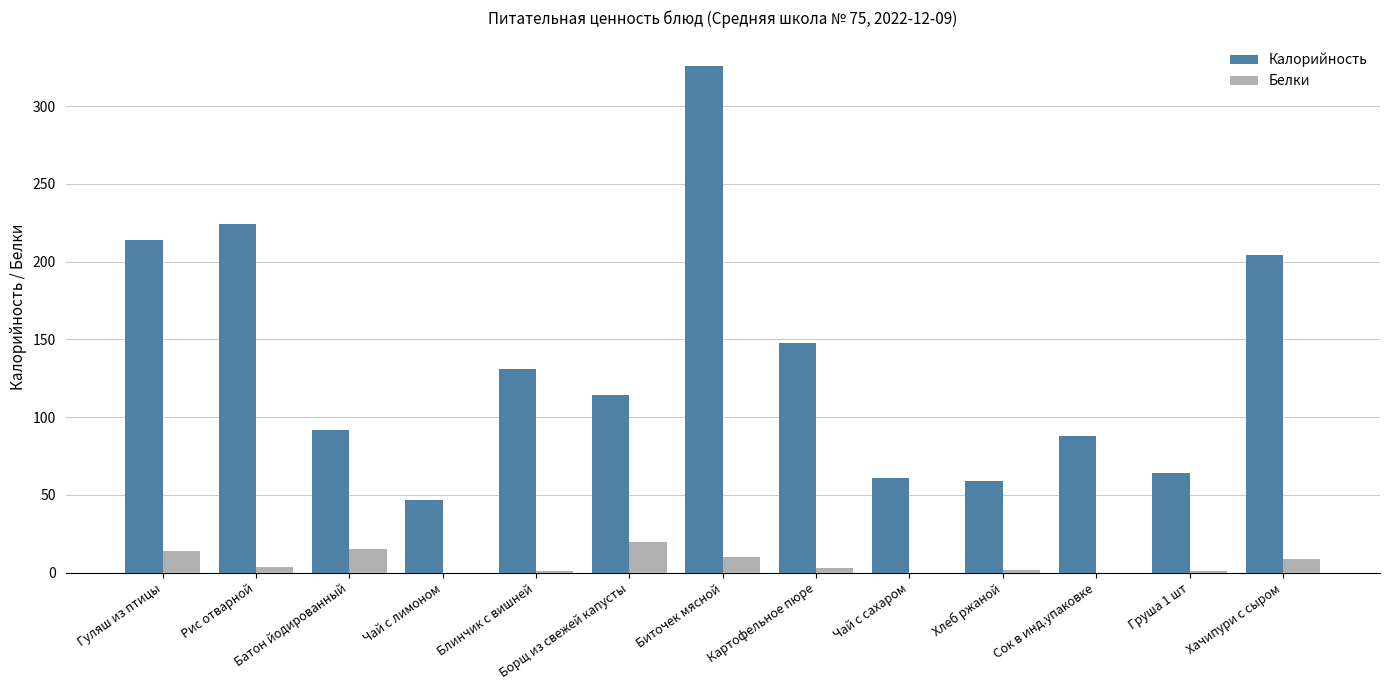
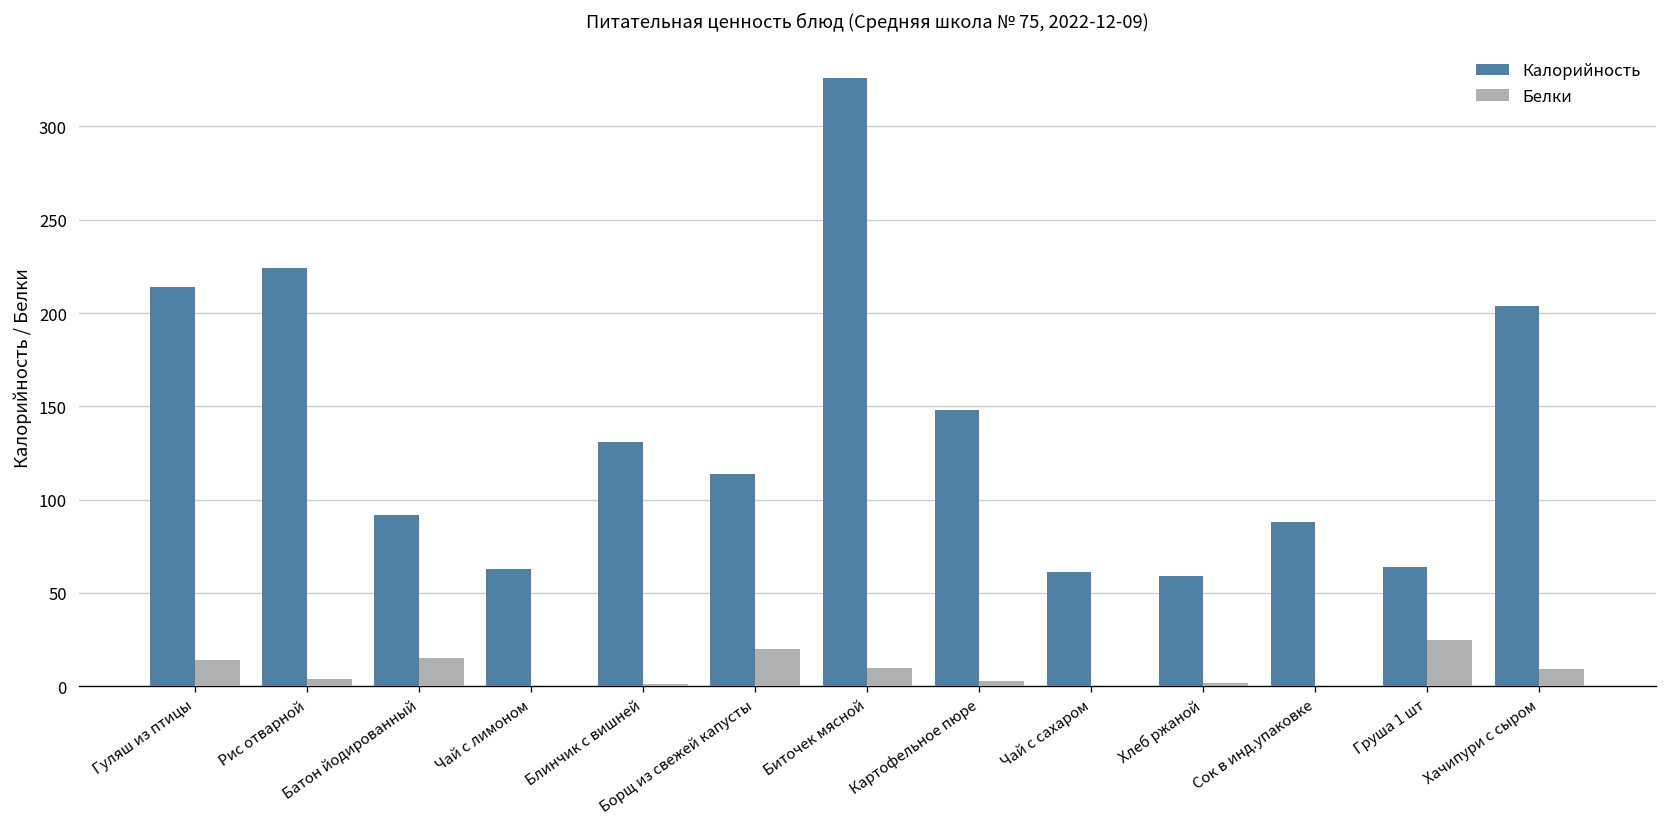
  {
    "Калорийность": {
      "Гуляш из птицы": 214,
      "Рис отварной": 224,
      "Батон йодированный": 92,
-     "Чай с лимоном": 47,
+     "Чай с лимоном": 63,
      "Блинчик с вишней": 131,
      "Борщ из свежей капусты": 114,
      "Биточек мясной": 326,
      "Картофельное пюре": 148,
      "Чай с сахаром": 61,
      "Хлеб ржаной": 59,
      "Сок в инд.упаковке": 88,
      "Груша 1 шт": 64,
      "Хачипури с сыром": 204
    },
    "Белки": {
      "Гуляш из птицы": 14,
      "Рис отварной": 4,
      "Батон йодированный": 15,
      "Чай с лимоном": 0,
      "Борщ из свежей капусты": 20,
      "Биточек мясной": 10,
      "Картофельное пюре": 3,
      "Чай с сахаром": 0,
      "Хлеб ржаной": 2,
      "Сок в инд.упаковке": 0,
-     "Груша 1 шт": 1,
+     "Груша 1 шт": 25,
      "Хачипури с сыром": 9
    }
  }
